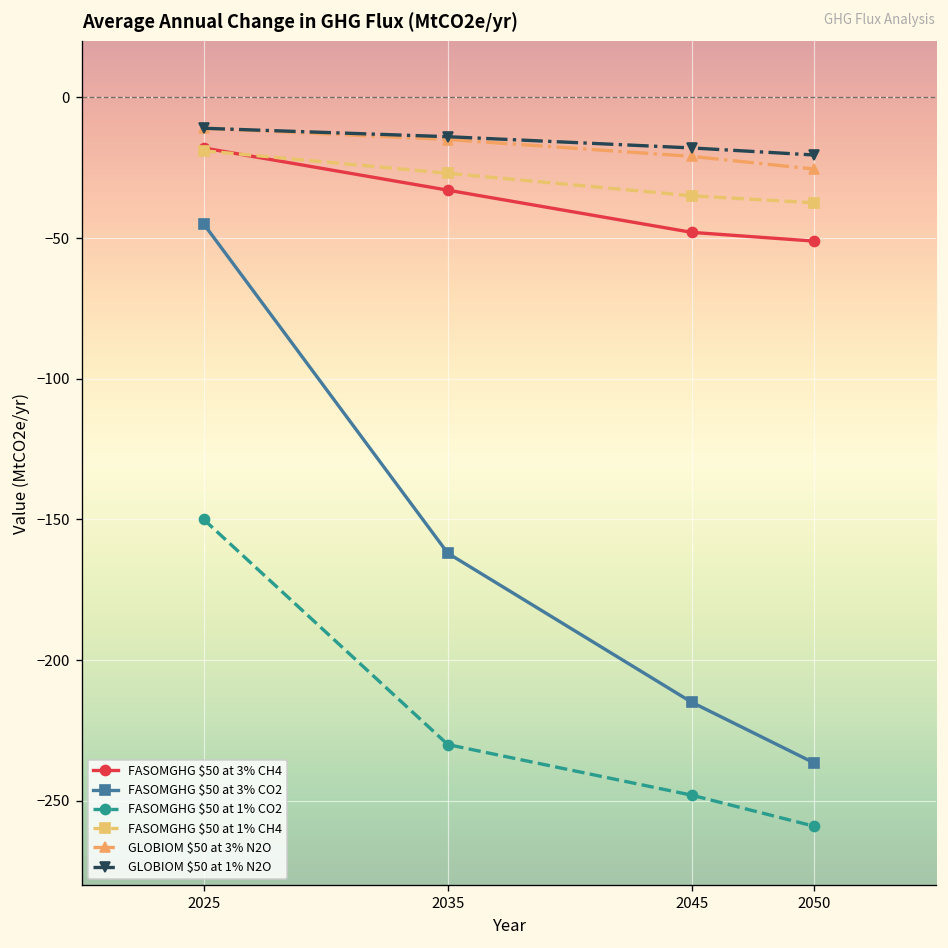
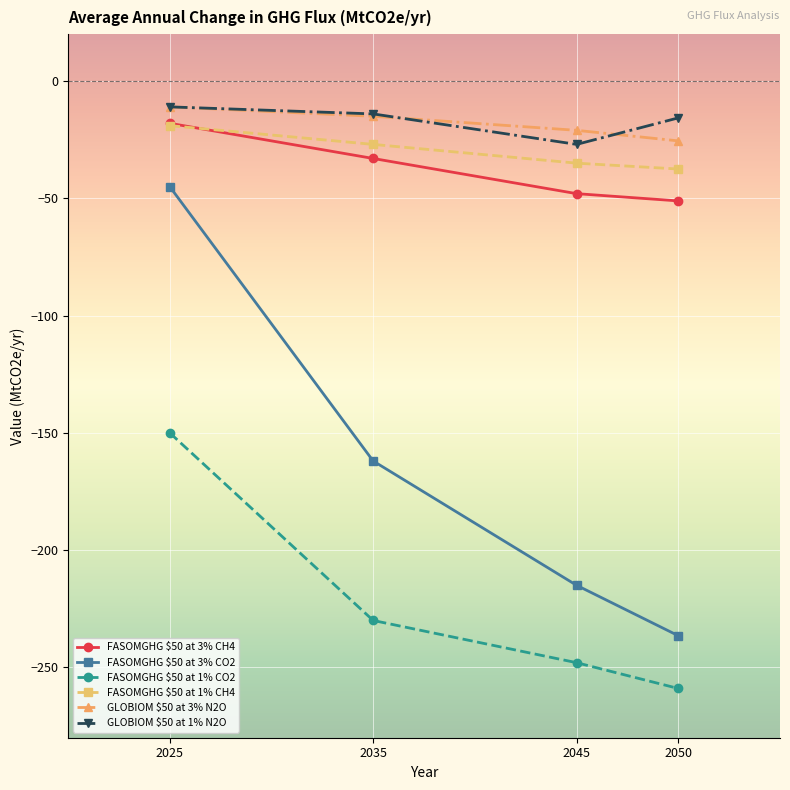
  {
    "FASOMGHG $50 at 3% CH4": {
      "2035": -33,
      "2045": -48,
      "2050": -51
    },
    "GLOBIOM $50 at 1% N2O": {
-     "2045": -18,
-     "2050": -21
+     "2045": -27,
+     "2050": -16
    }
  }
